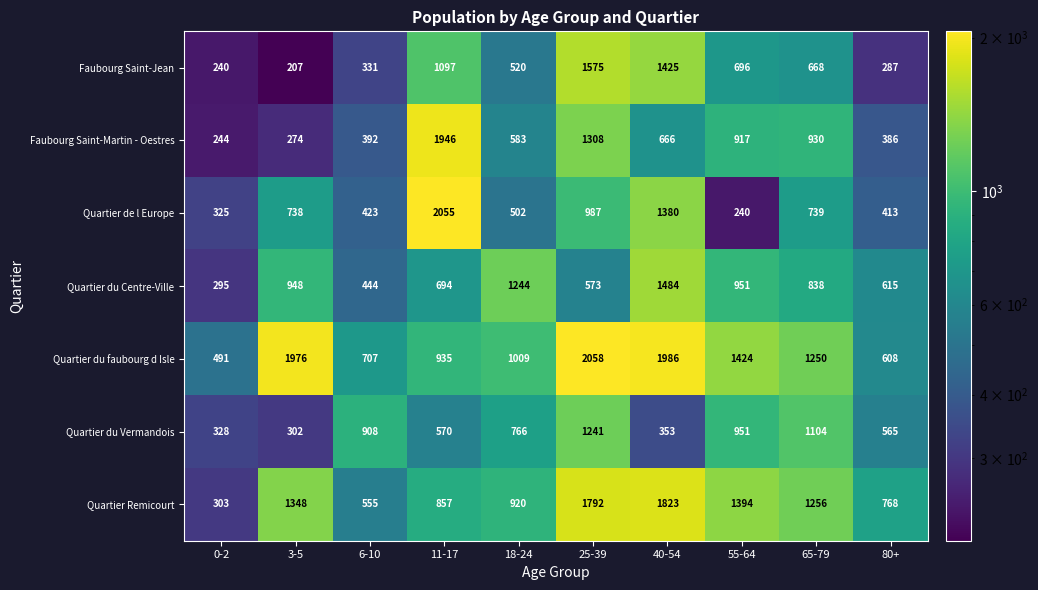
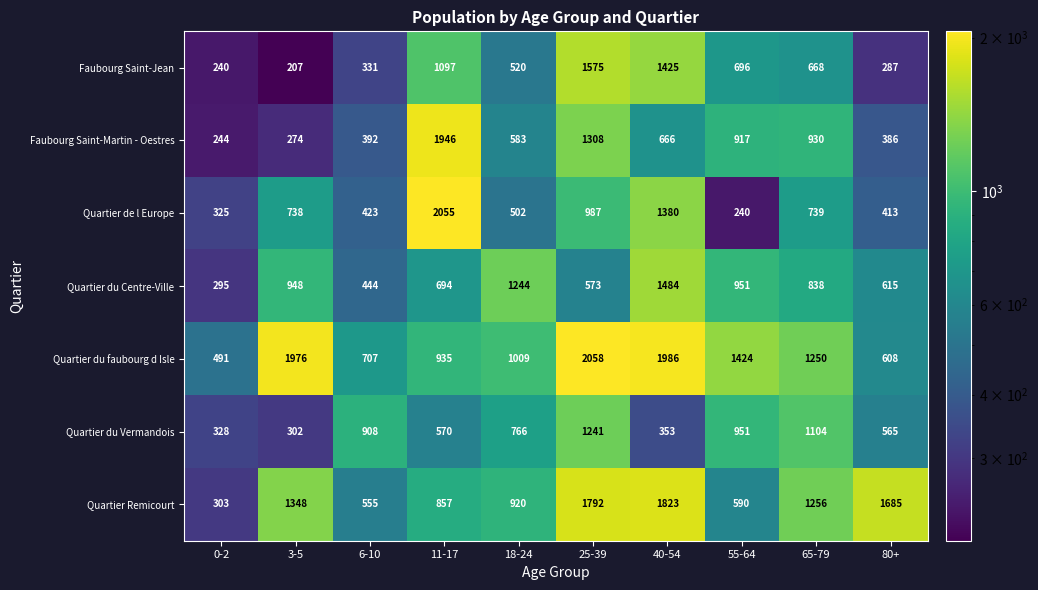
  {
    "Faubourg Saint-Jean": {
      "0-2": 240,
      "3-5": 207,
      "6-10": 331,
      "11-17": 1097,
      "18-24": 520,
      "25-39": 1575,
      "40-54": 1425,
      "55-64": 696,
      "65-79": 668,
      "80+": 287
    },
    "Faubourg Saint-Martin - Oestres": {
      "0-2": 244,
      "3-5": 274,
      "6-10": 392,
      "11-17": 1946,
      "18-24": 583,
      "25-39": 1308,
      "40-54": 666,
      "55-64": 917,
      "65-79": 930,
      "80+": 386
    },
    "Quartier de l Europe": {
      "0-2": 325,
      "3-5": 738,
      "6-10": 423,
      "11-17": 2055,
      "18-24": 502,
      "25-39": 987,
      "40-54": 1380,
      "55-64": 240,
      "65-79": 739,
      "80+": 413
    },
    "Quartier du Centre-Ville": {
      "0-2": 295,
      "3-5": 948,
      "6-10": 444,
      "11-17": 694,
      "18-24": 1244,
      "25-39": 573,
      "40-54": 1484,
      "55-64": 951,
      "65-79": 838,
      "80+": 615
    },
    "Quartier du faubourg d Isle": {
      "0-2": 491,
      "3-5": 1976,
      "6-10": 707,
      "11-17": 935,
      "18-24": 1009,
      "25-39": 2058,
      "40-54": 1986,
      "55-64": 1424,
      "65-79": 1250,
      "80+": 608
    },
    "Quartier du Vermandois": {
      "0-2": 328,
      "3-5": 302,
      "6-10": 908,
      "11-17": 570,
      "18-24": 766,
      "25-39": 1241,
      "40-54": 353,
      "55-64": 951,
      "65-79": 1104,
      "80+": 565
    },
    "Quartier Remicourt": {
      "0-2": 303,
      "3-5": 1348,
      "6-10": 555,
      "11-17": 857,
      "18-24": 920,
      "25-39": 1792,
      "40-54": 1823,
-     "55-64": 1394,
+     "55-64": 590,
      "65-79": 1256,
-     "80+": 768
+     "80+": 1685
    }
  }
